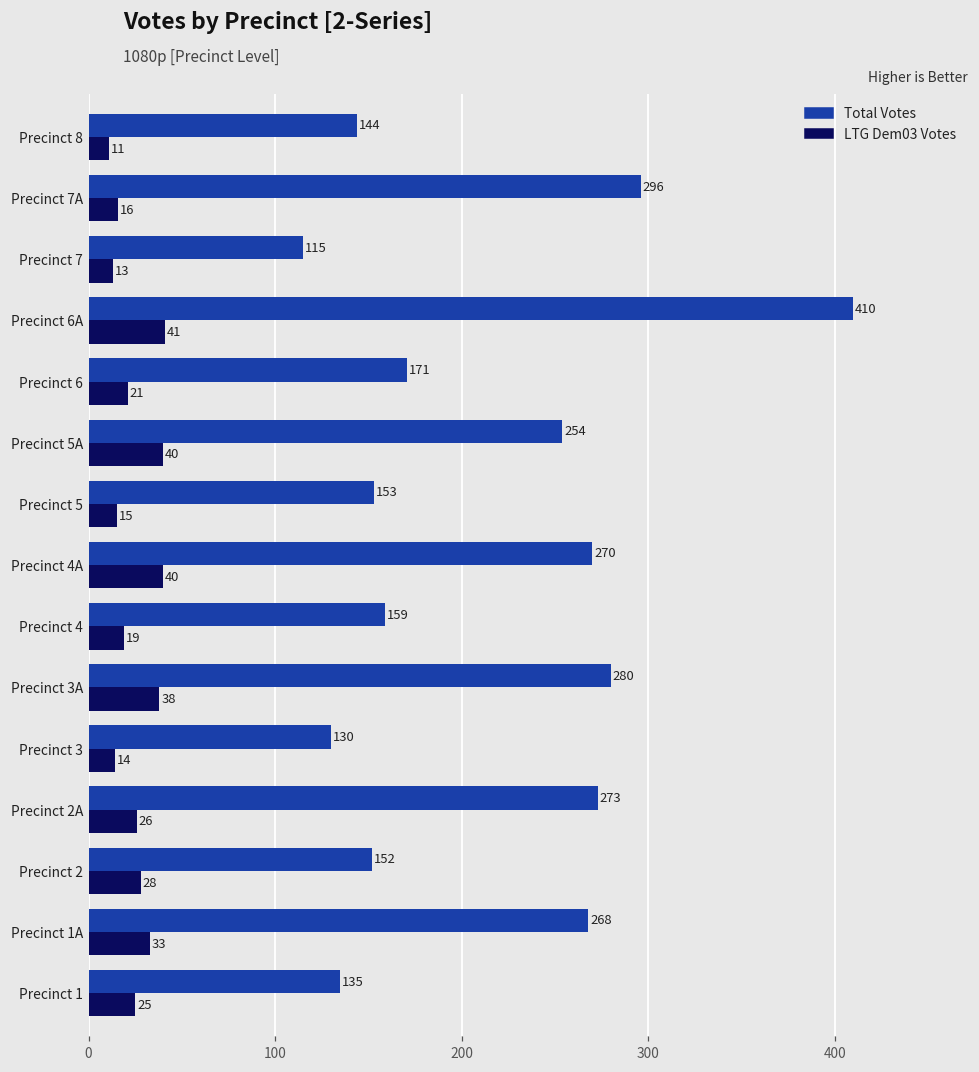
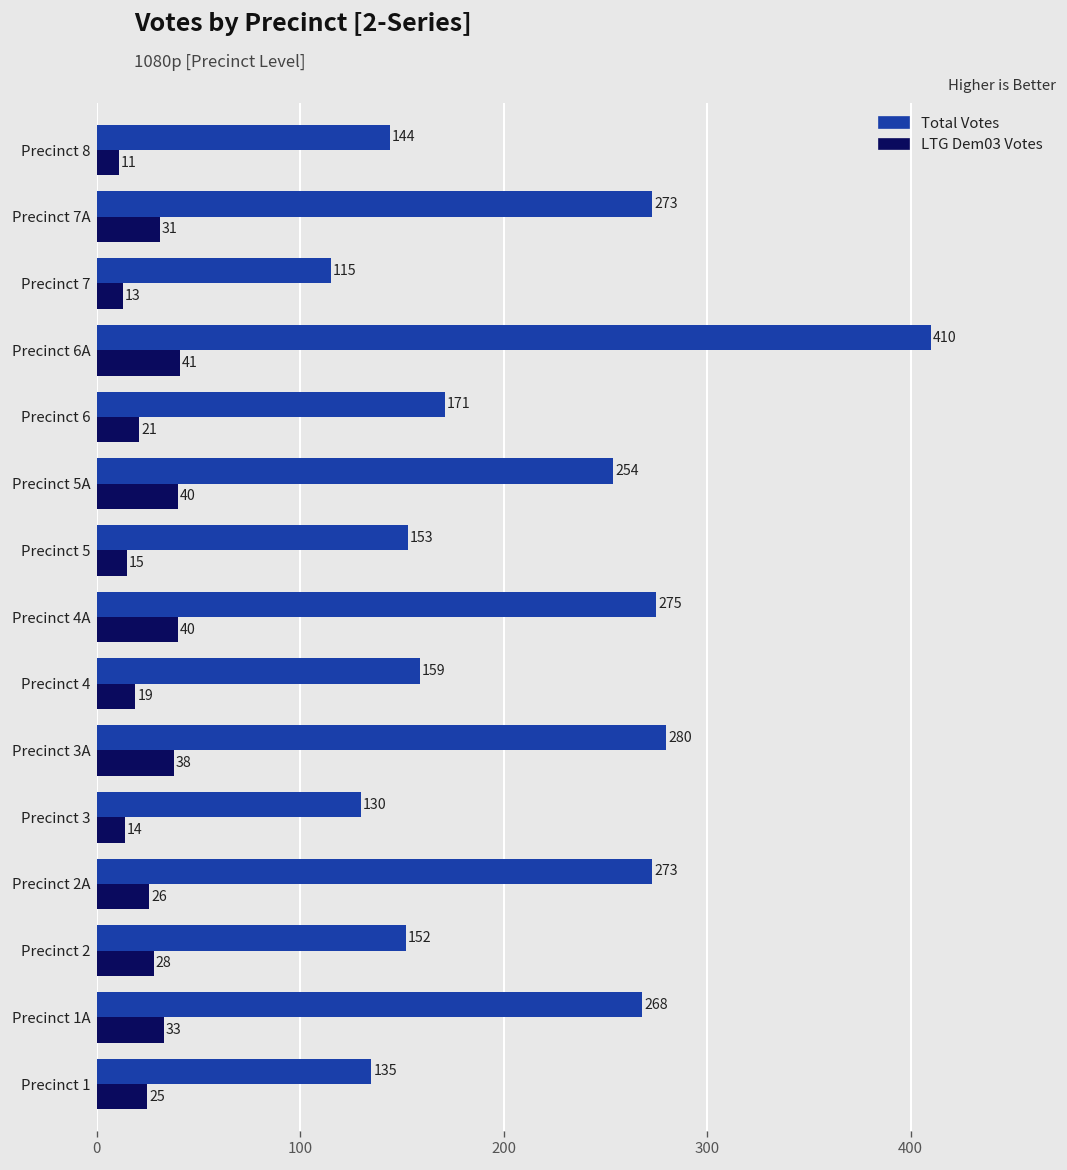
  {
    "Total Votes": {
      "Precinct 8": 144,
-     "Precinct 7A": 296,
+     "Precinct 7A": 273,
      "Precinct 7": 115,
      "Precinct 6A": 410,
      "Precinct 6": 171,
      "Precinct 5A": 254,
      "Precinct 5": 153,
-     "Precinct 4A": 270,
+     "Precinct 4A": 275,
      "Precinct 4": 159,
      "Precinct 3A": 280,
      "Precinct 3": 130,
      "Precinct 2A": 273,
      "Precinct 2": 152,
      "Precinct 1A": 268,
      "Precinct 1": 135
    },
    "LTG Dem03 Votes": {
      "Precinct 8": 11,
-     "Precinct 7A": 16,
+     "Precinct 7A": 31,
      "Precinct 7": 13,
      "Precinct 6A": 41,
      "Precinct 6": 21,
      "Precinct 5A": 40,
      "Precinct 5": 15,
      "Precinct 4A": 40,
      "Precinct 4": 19,
      "Precinct 3A": 38,
      "Precinct 3": 14,
      "Precinct 2A": 26,
      "Precinct 2": 28,
      "Precinct 1A": 33,
      "Precinct 1": 25
    }
  }
